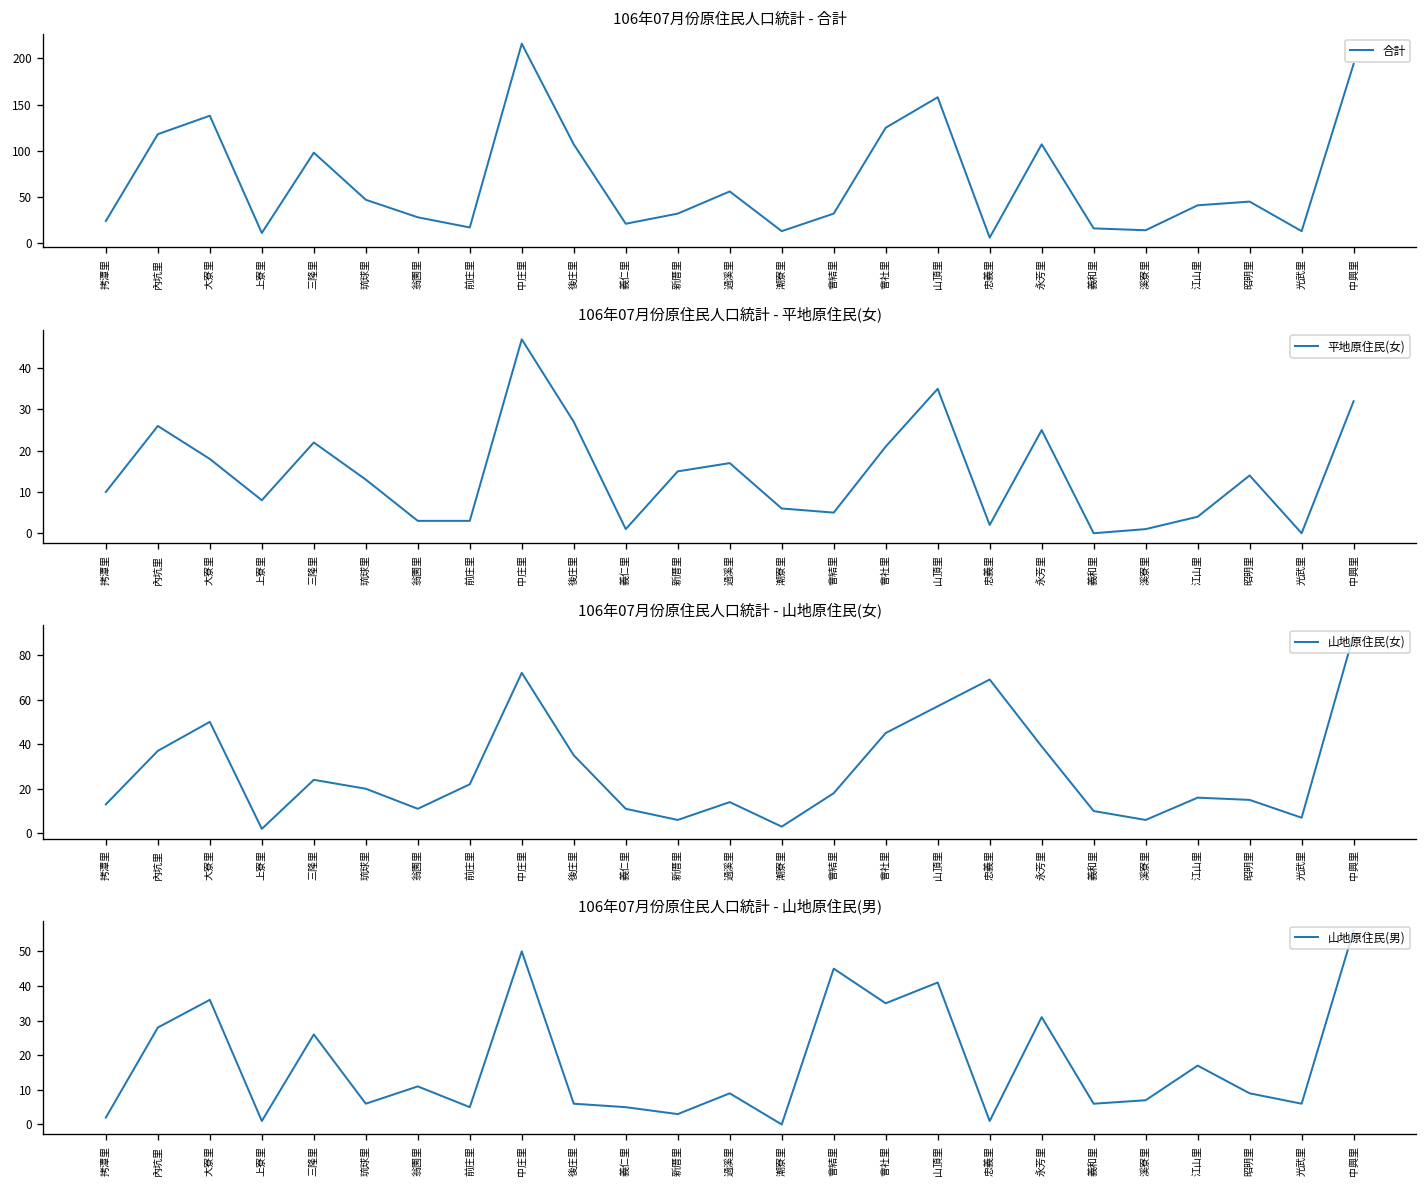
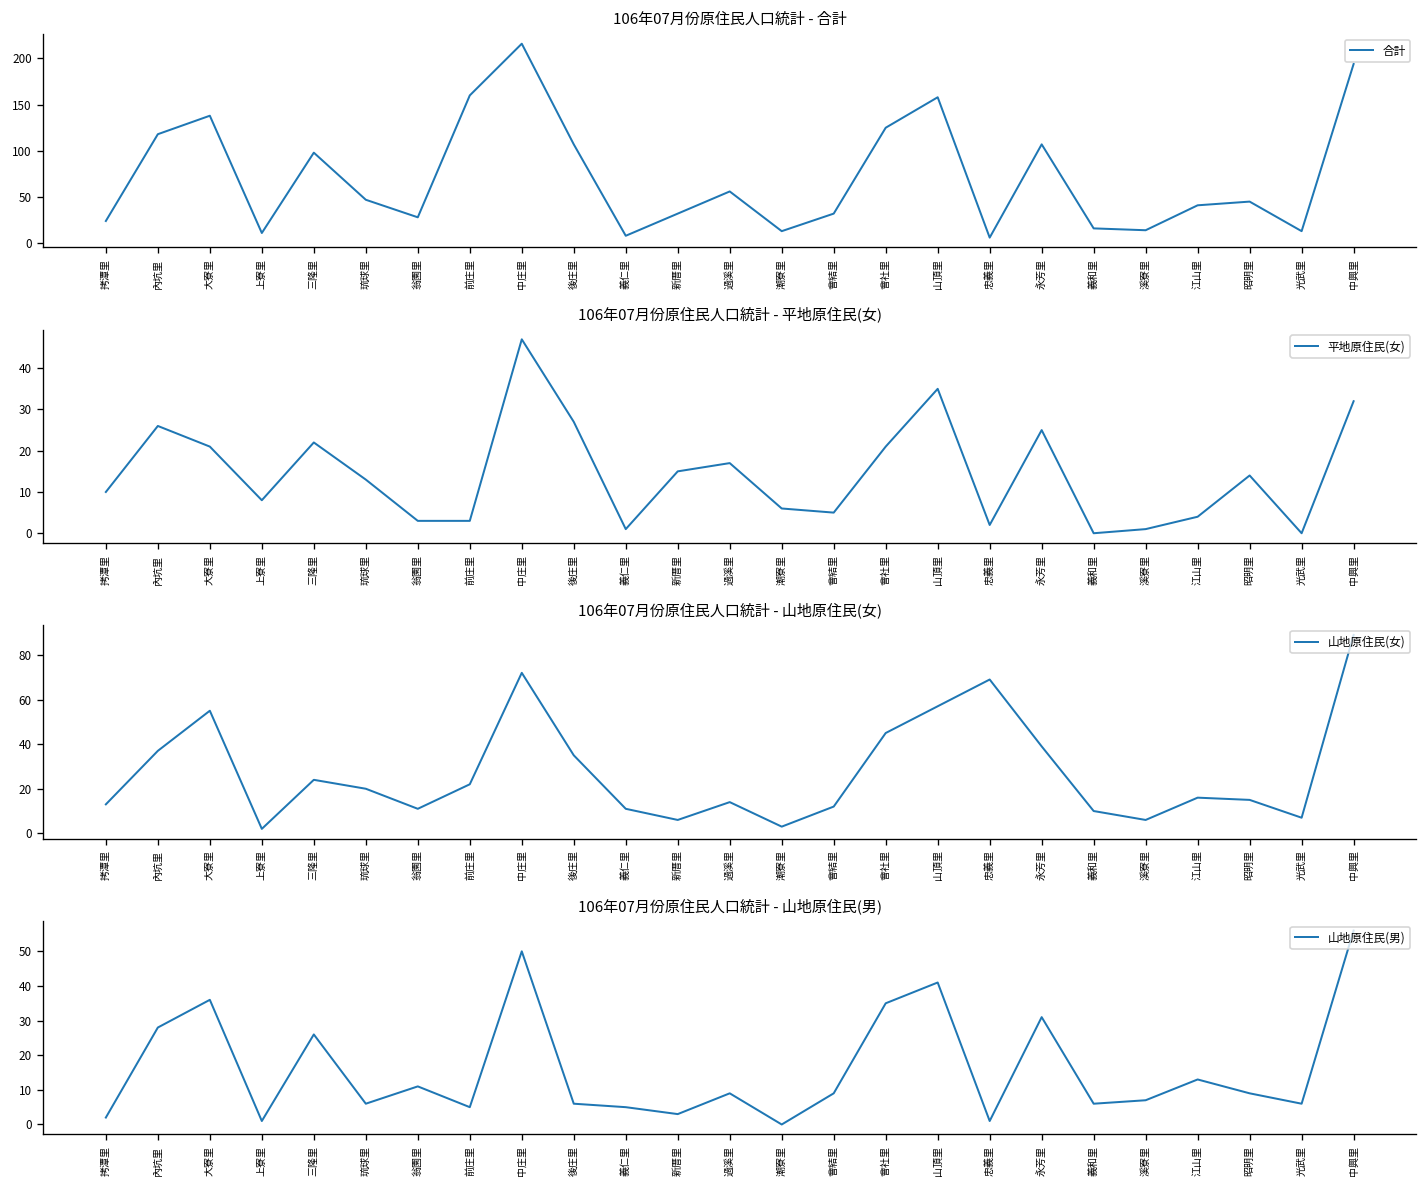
  {
    "106年07月份原住民人口統計 - 合計": {
      "拷潭里": 20,
      "內坑里": 120,
      "大寮里": 140,
      "上寮里": 10,
      "三隆里": 100,
      "琉球里": 50,
      "翁園里": 30,
-     "前庄里": 20,
+     "前庄里": 160,
      "中庄里": 220,
      "後庄里": 110,
-     "義仁里": 20,
+     "義仁里": 10,
      "新厝里": 30,
      "過溪里": 60,
      "潮寮里": 10,
      "會結里": 30,
      "會社里": 130,
      "山頂里": 160,
      "忠義里": 10,
      "永芳里": 110,
      "義和里": 20,
      "溪寮里": 10,
      "江山里": 40,
      "昭明里": 50,
      "光武里": 10,
      "中興里": 190
    },
    "106年07月份原住民人口統計 - 平地原住民(女)": {
      "拷潭里": 10,
      "內坑里": 26,
-     "大寮里": 18,
+     "大寮里": 21,
      "上寮里": 8,
      "三隆里": 22,
      "琉球里": 13,
      "翁園里": 3,
      "前庄里": 3,
      "中庄里": 47,
      "後庄里": 27,
      "義仁里": 1,
      "新厝里": 15,
      "過溪里": 17,
      "潮寮里": 6,
      "會結里": 5,
      "會社里": 21,
      "山頂里": 35,
      "忠義里": 2,
      "永芳里": 25,
      "義和里": 0,
      "溪寮里": 1,
      "江山里": 4,
      "昭明里": 14,
      "光武里": 0,
      "中興里": 32
    },
    "106年07月份原住民人口統計 - 山地原住民(女)": {
      "拷潭里": 13,
      "內坑里": 37,
-     "大寮里": 50,
+     "大寮里": 55,
      "上寮里": 2,
      "三隆里": 24,
      "琉球里": 20,
      "翁園里": 11,
      "前庄里": 22,
      "中庄里": 72,
      "後庄里": 35,
      "義仁里": 11,
      "新厝里": 6,
      "過溪里": 14,
      "潮寮里": 3,
-     "會結里": 18,
+     "會結里": 12,
      "會社里": 45,
      "山頂里": 57,
      "忠義里": 69,
      "永芳里": 39,
      "義和里": 10,
      "溪寮里": 6,
      "江山里": 16,
      "昭明里": 15,
      "光武里": 7
    },
    "106年07月份原住民人口統計 - 山地原住民(男)": {
      "拷潭里": 2,
      "內坑里": 28,
      "大寮里": 36,
      "上寮里": 1,
      "三隆里": 26,
      "琉球里": 6,
      "翁園里": 11,
      "前庄里": 5,
      "中庄里": 50,
      "後庄里": 6,
      "義仁里": 5,
      "新厝里": 3,
      "過溪里": 9,
      "潮寮里": 0,
-     "會結里": 45,
+     "會結里": 9,
      "會社里": 35,
      "山頂里": 41,
      "忠義里": 1,
      "永芳里": 31,
      "義和里": 6,
      "溪寮里": 7,
-     "江山里": 17,
+     "江山里": 13,
      "昭明里": 9,
      "光武里": 6
    }
  }
